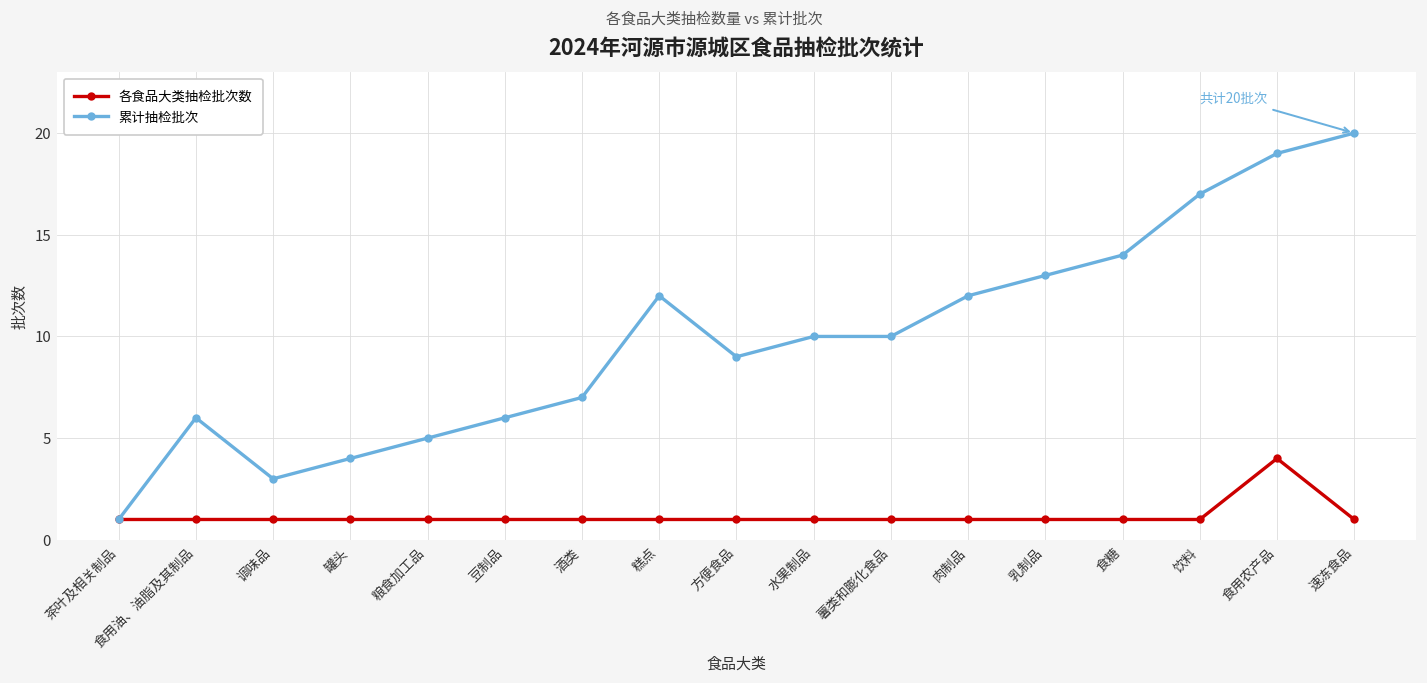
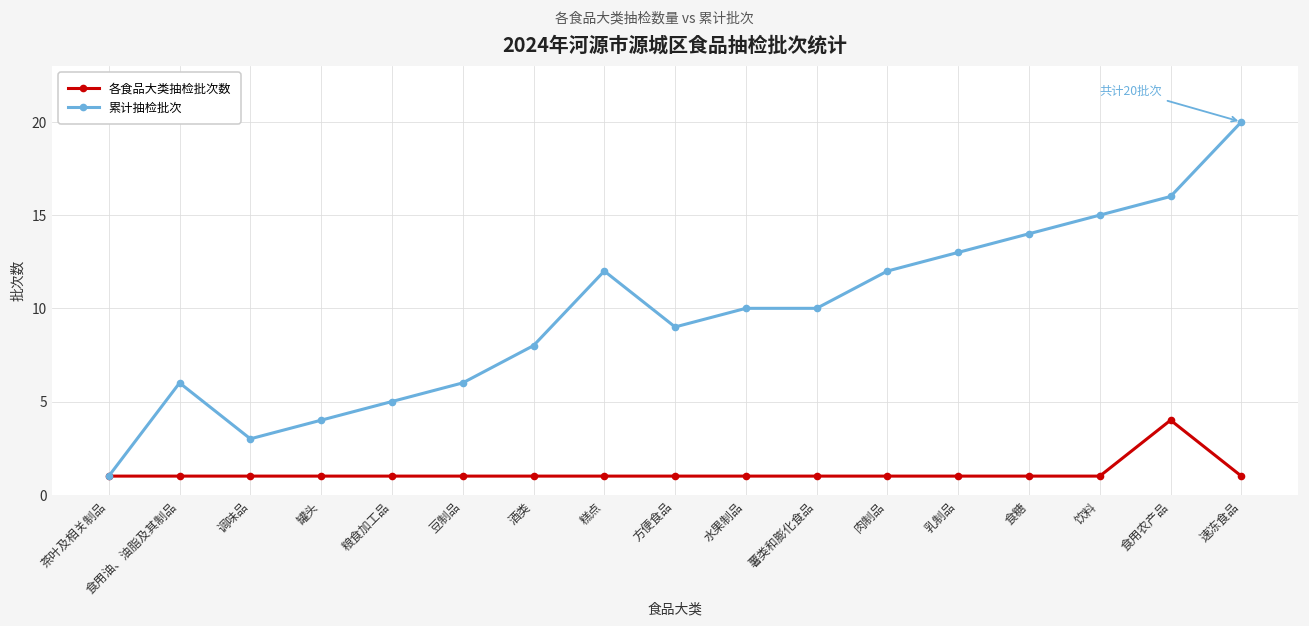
  {
    "各食品大类抽检批次数": {
      "食用油、油脂及其制品": 1,
      "调味品": 1,
      "罐头": 1,
      "粮食加工品": 1,
      "豆制品": 1,
      "酒类": 1,
      "糕点": 1,
      "方便食品": 1,
      "水果制品": 1,
      "薯类和膨化食品": 1,
      "肉制品": 1,
      "乳制品": 1,
      "食糖": 1,
      "饮料": 1,
      "食用农产品": 4,
      "速冻食品": 1
    },
    "累计抽检批次": {
      "食用油、油脂及其制品": 6,
      "调味品": 3,
      "罐头": 4,
      "粮食加工品": 5,
      "豆制品": 6,
-     "酒类": 7,
+     "酒类": 8,
      "糕点": 12,
      "方便食品": 9,
      "水果制品": 10,
      "薯类和膨化食品": 10,
      "肉制品": 12,
      "乳制品": 13,
      "食糖": 14,
-     "饮料": 17,
-     "食用农产品": 19,
+     "饮料": 15,
+     "食用农产品": 16,
      "速冻食品": 20
    }
  }
